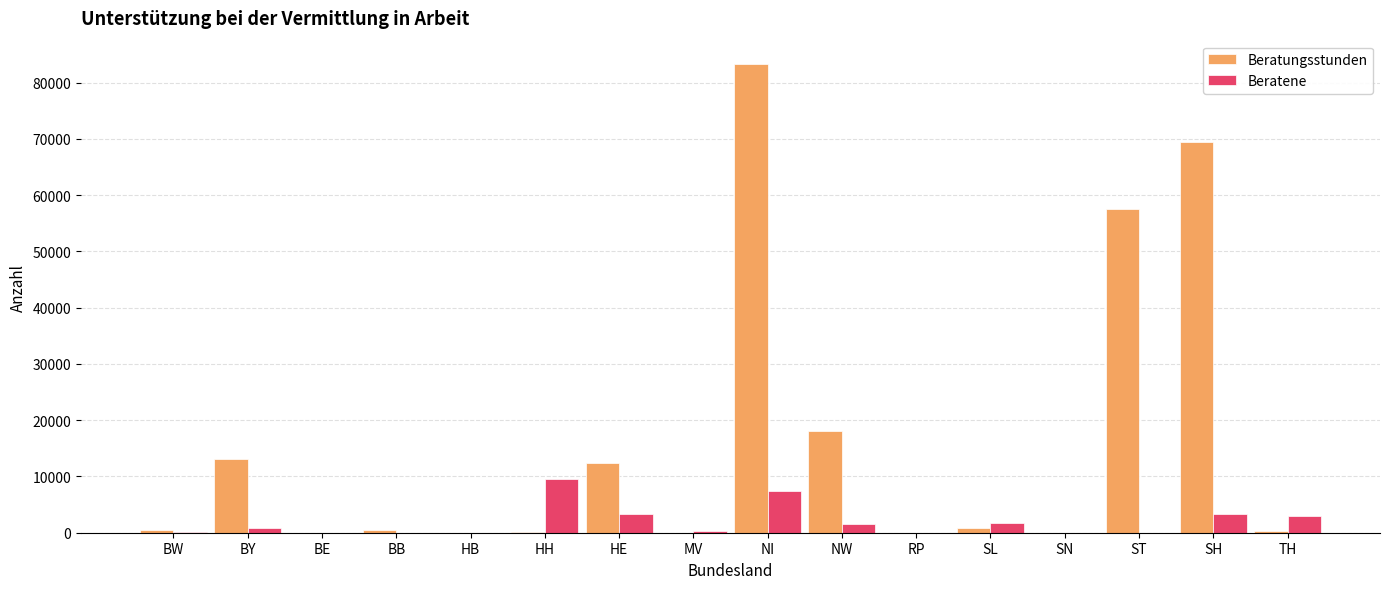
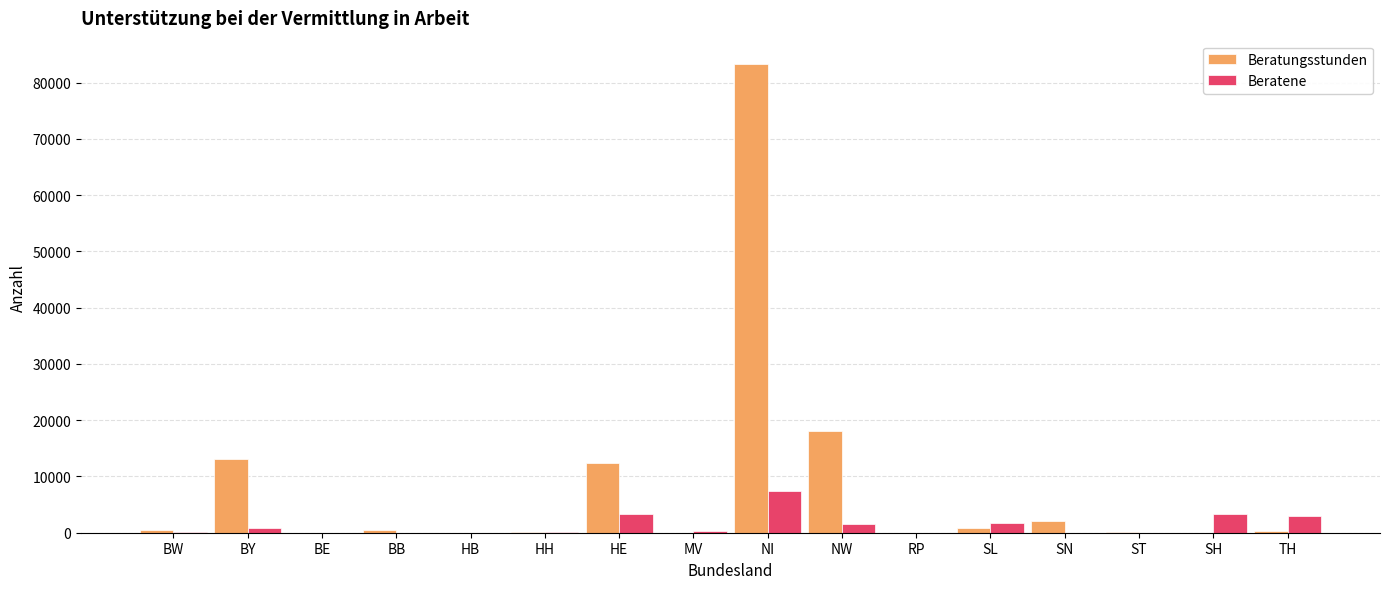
  {
    "Beratungsstunden": {
      "BW": 1000,
      "BY": 13000,
      "BE": 0,
      "HB": 0,
      "HE": 12000,
      "NI": 83000,
      "NW": 18000,
      "SL": 1000,
-     "SN": 0,
-     "ST": 58000,
-     "SH": 69000
+     "SN": 2000,
+     "ST": 0,
+     "SH": 0
    },
    "Beratene": {
      "BY": 1000,
      "BE": 0,
      "HB": 0,
-     "HH": 10000,
+     "HH": 0,
      "HE": 3000,
      "NI": 7000,
      "NW": 1000,
      "SL": 2000,
      "SN": 0,
      "SH": 3000,
      "TH": 3000
    }
  }
